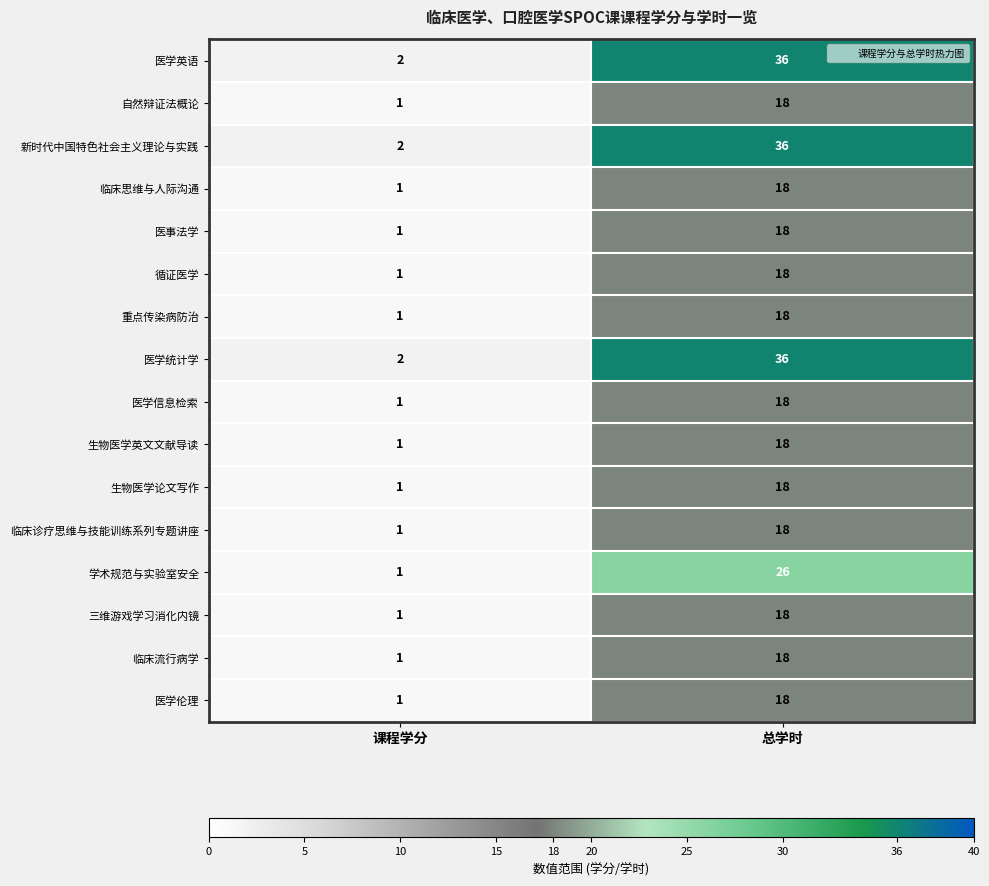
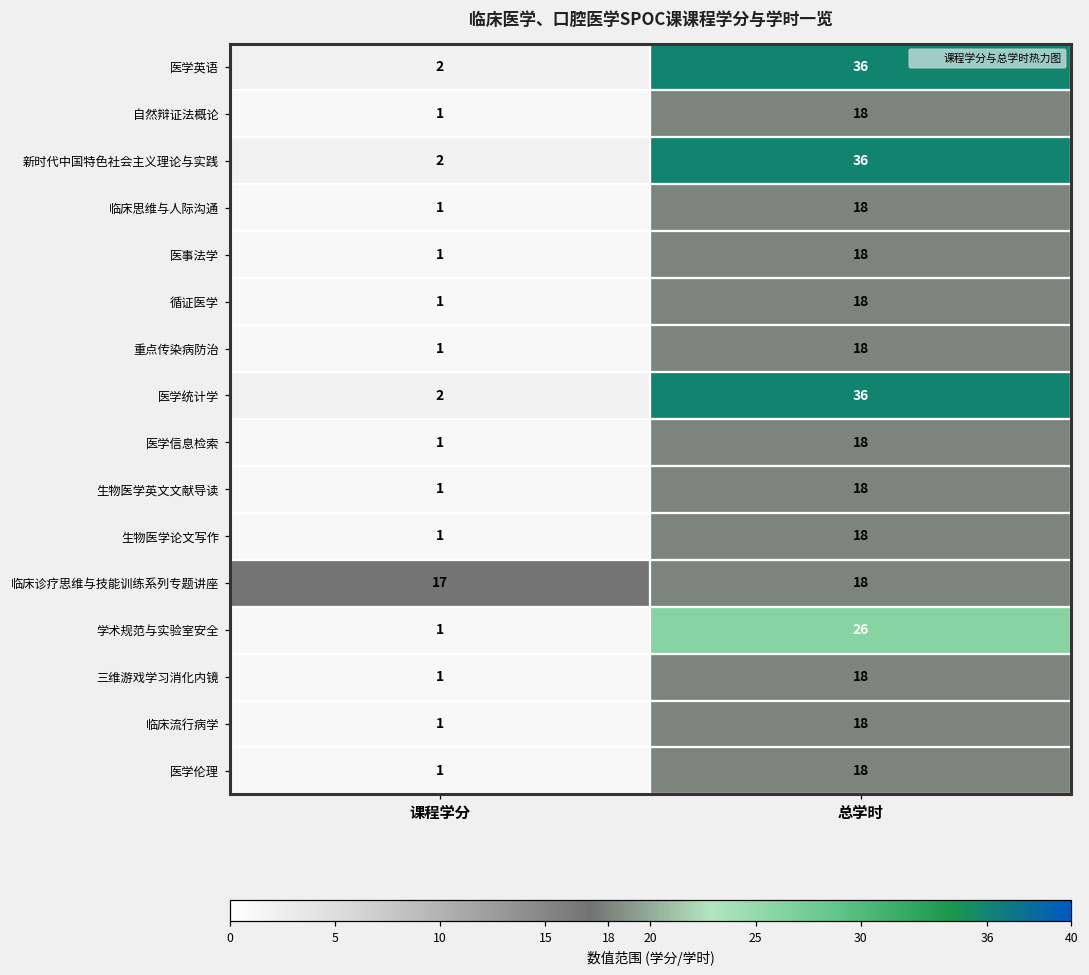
  {
    "医学英语": {
      "课程学分": 2,
      "总学时": 36
    },
    "自然辩证法概论": {
      "课程学分": 1,
      "总学时": 18
    },
    "新时代中国特色社会主义理论与实践": {
      "课程学分": 2,
      "总学时": 36
    },
    "临床思维与人际沟通": {
      "课程学分": 1,
      "总学时": 18
    },
    "医事法学": {
      "课程学分": 1,
      "总学时": 18
    },
    "循证医学": {
      "课程学分": 1,
      "总学时": 18
    },
    "重点传染病防治": {
      "课程学分": 1,
      "总学时": 18
    },
    "医学统计学": {
      "课程学分": 2,
      "总学时": 36
    },
    "医学信息检索": {
      "课程学分": 1,
      "总学时": 18
    },
    "生物医学英文文献导读": {
      "课程学分": 1,
      "总学时": 18
    },
    "生物医学论文写作": {
      "课程学分": 1,
      "总学时": 18
    },
    "临床诊疗思维与技能训练系列专题讲座": {
-     "课程学分": 1,
+     "课程学分": 17,
      "总学时": 18
    },
    "学术规范与实验室安全": {
      "课程学分": 1,
      "总学时": 26
    },
    "三维游戏学习消化内镜": {
      "课程学分": 1,
      "总学时": 18
    },
    "临床流行病学": {
      "课程学分": 1,
      "总学时": 18
    },
    "医学伦理": {
      "课程学分": 1,
      "总学时": 18
    }
  }
